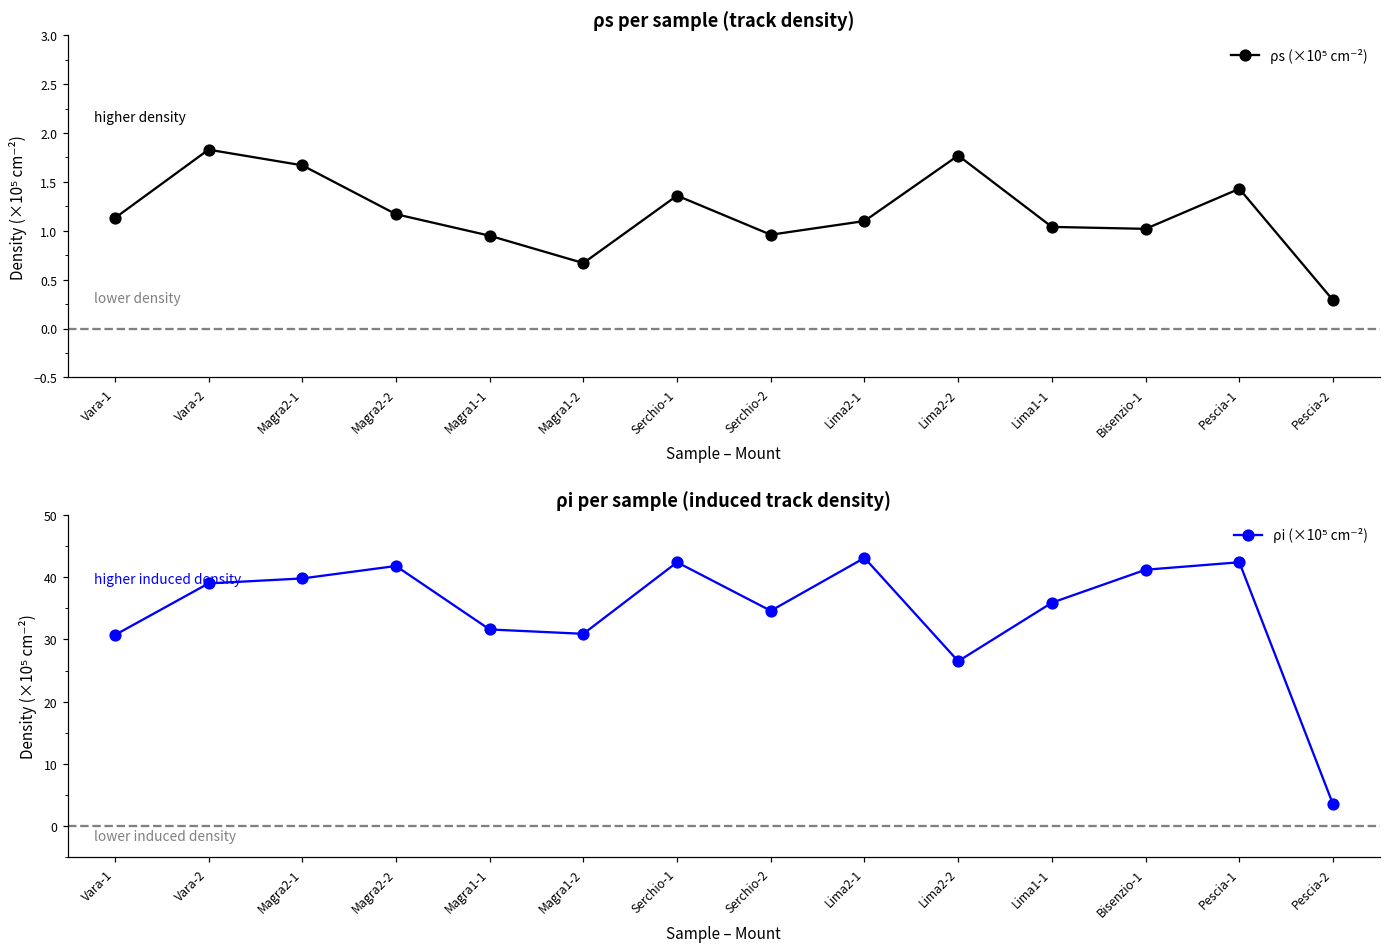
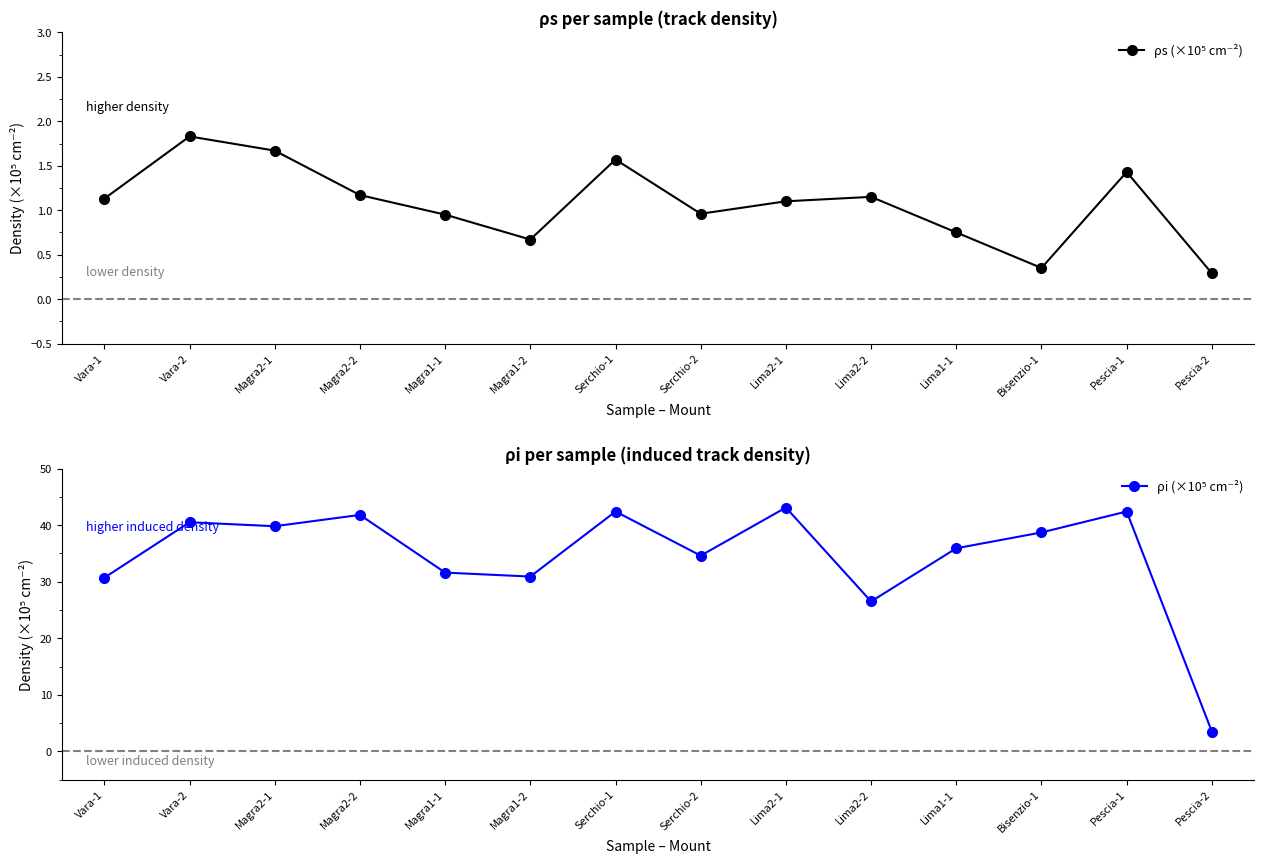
  {
    "ρs per sample (track density)": {
      "Vara-1": 1.1,
      "Vara-2": 1.8,
      "Magra2-1": 1.7,
      "Magra2-2": 1.2,
      "Magra1-1": 1.0,
      "Magra1-2": 0.7,
-     "Serchio-1": 1.4,
+     "Serchio-1": 1.6,
      "Serchio-2": 1.0,
      "Lima2-1": 1.1,
-     "Lima2-2": 1.8,
-     "Lima1-1": 1.0,
-     "Bisenzio-1": 1.0,
+     "Lima2-2": 1.2,
+     "Lima1-1": 0.8,
+     "Bisenzio-1": 0.4,
      "Pescia-1": 1.4,
      "Pescia-2": 0.3
    },
    "ρi per sample (induced track density)": {
      "Vara-1": 31,
-     "Vara-2": 39,
+     "Vara-2": 41,
      "Magra2-1": 40,
      "Magra2-2": 42,
      "Magra1-1": 32,
      "Magra1-2": 31,
      "Serchio-1": 42,
      "Serchio-2": 35,
      "Lima2-1": 43,
      "Lima2-2": 27,
      "Lima1-1": 36,
-     "Bisenzio-1": 41,
+     "Bisenzio-1": 39,
      "Pescia-1": 42,
      "Pescia-2": 4
    }
  }
